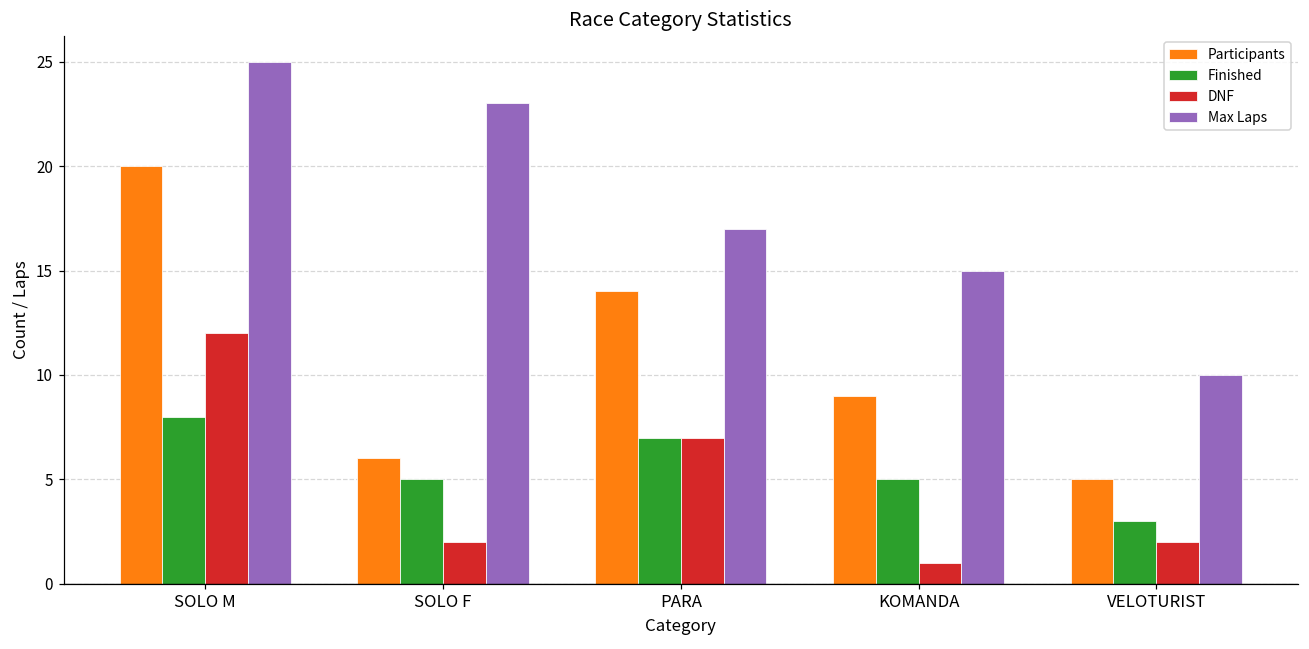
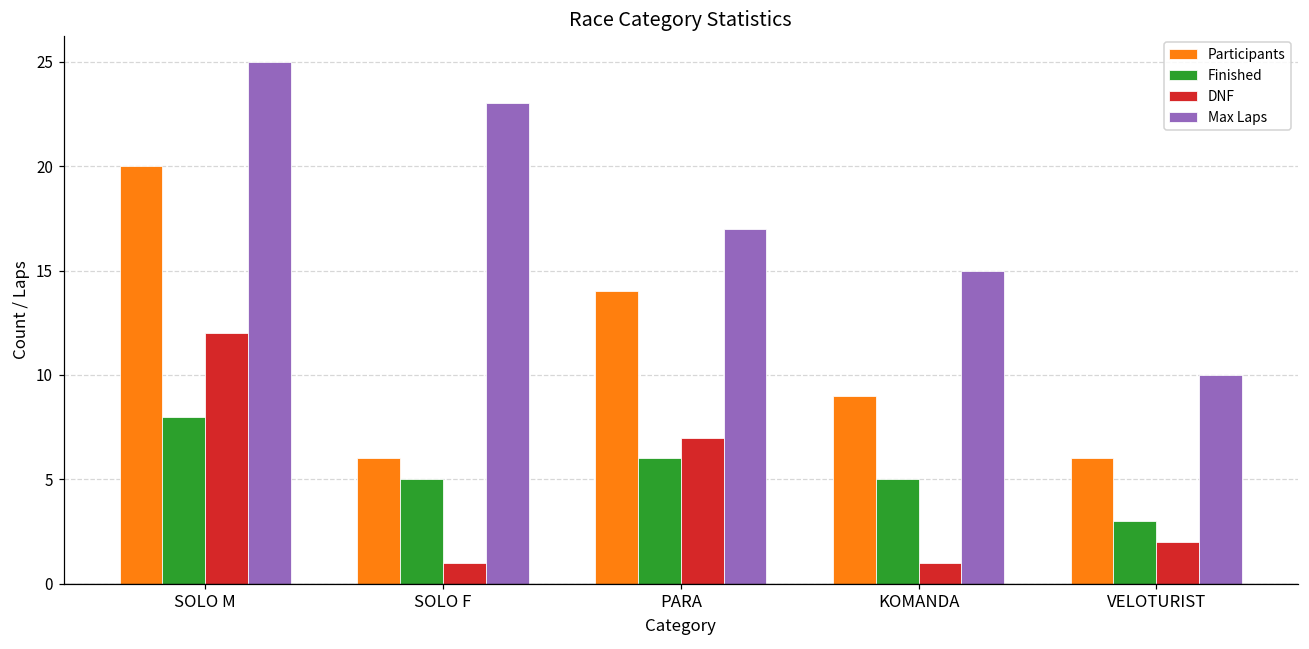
  {
    "Participants": {
      "SOLO M": 20,
      "SOLO F": 6,
      "PARA": 14,
      "KOMANDA": 9,
-     "VELOTURIST": 5
+     "VELOTURIST": 6
    },
    "Finished": {
      "SOLO M": 8,
      "SOLO F": 5,
-     "PARA": 7,
+     "PARA": 6,
      "KOMANDA": 5,
      "VELOTURIST": 3
    },
    "DNF": {
      "SOLO M": 12,
-     "SOLO F": 2,
+     "SOLO F": 1,
      "PARA": 7,
      "KOMANDA": 1,
      "VELOTURIST": 2
    },
    "Max Laps": {
      "SOLO M": 25,
      "SOLO F": 23,
      "PARA": 17,
      "KOMANDA": 15,
      "VELOTURIST": 10
    }
  }
